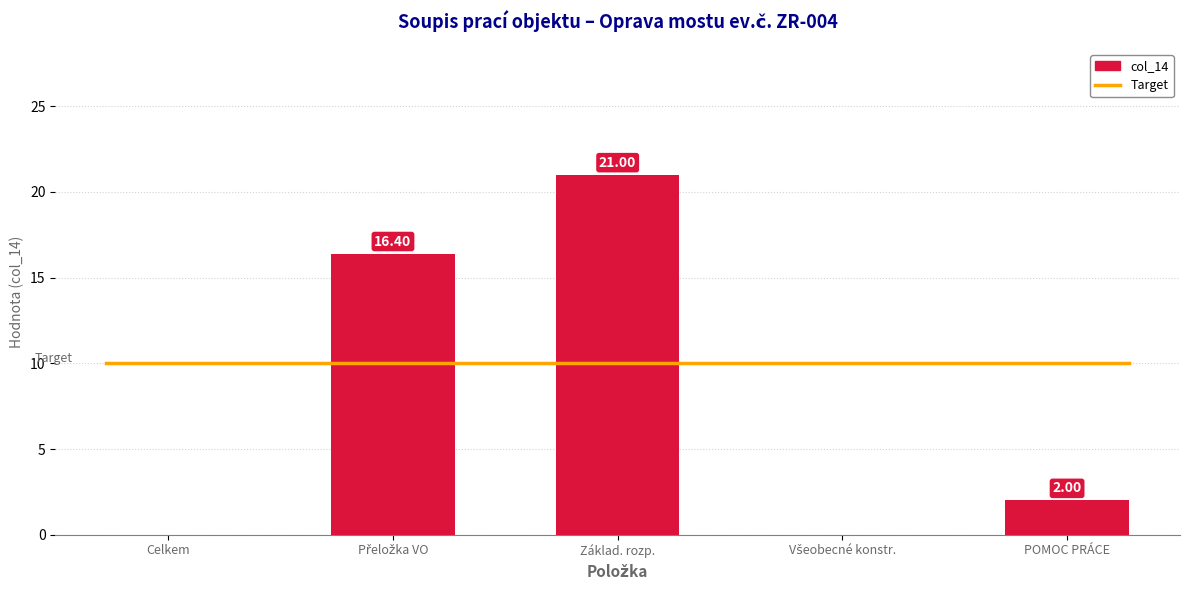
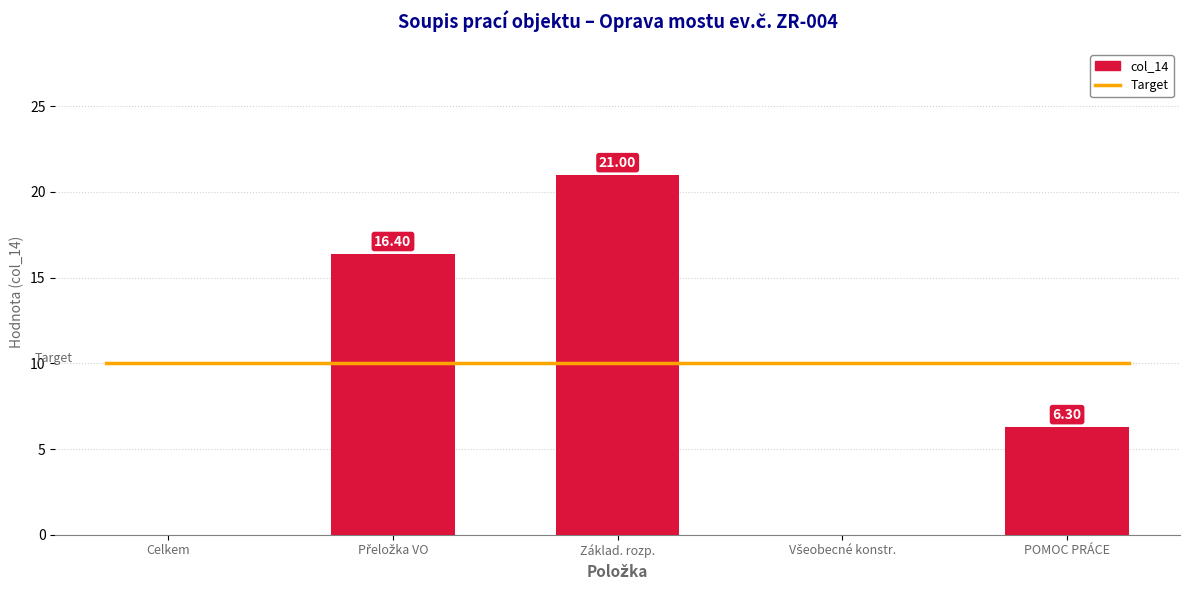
  {
    "col_14": {
-     "POMOC PRÁCE": 2.00
+     "POMOC PRÁCE": 6.30
    }
  }
